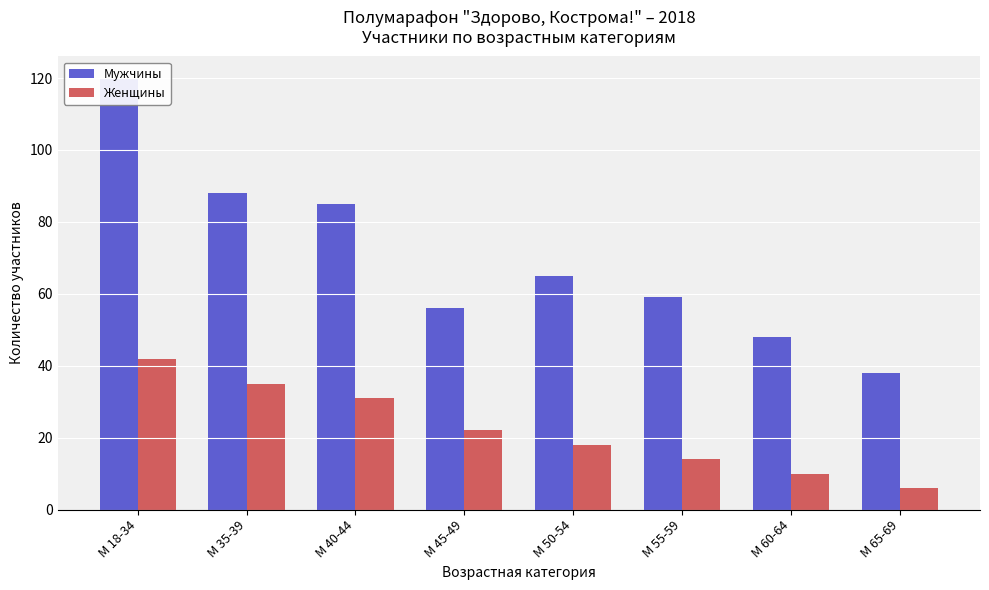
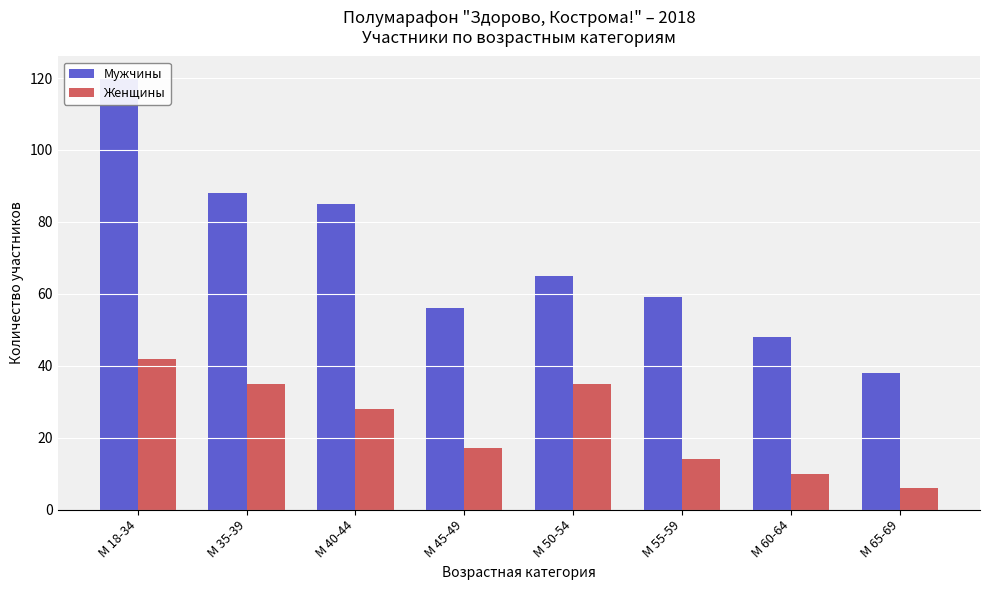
  {
    "Мужчины": {
      "М 35-39": 88,
      "М 40-44": 85,
      "М 45-49": 56,
      "М 50-54": 65,
      "М 55-59": 59,
      "М 60-64": 48,
      "М 65-69": 38
    },
    "Женщины": {
      "М 18-34": 42,
      "М 35-39": 35,
-     "М 40-44": 31,
-     "М 45-49": 22,
-     "М 50-54": 18,
+     "М 40-44": 28,
+     "М 45-49": 17,
+     "М 50-54": 35,
      "М 55-59": 14,
      "М 60-64": 10,
      "М 65-69": 6
    }
  }
